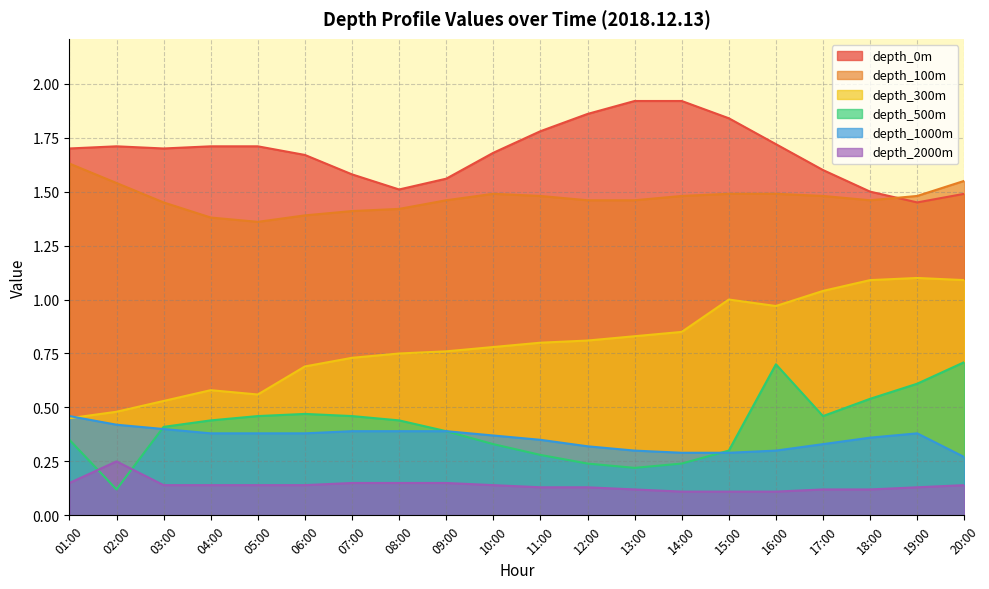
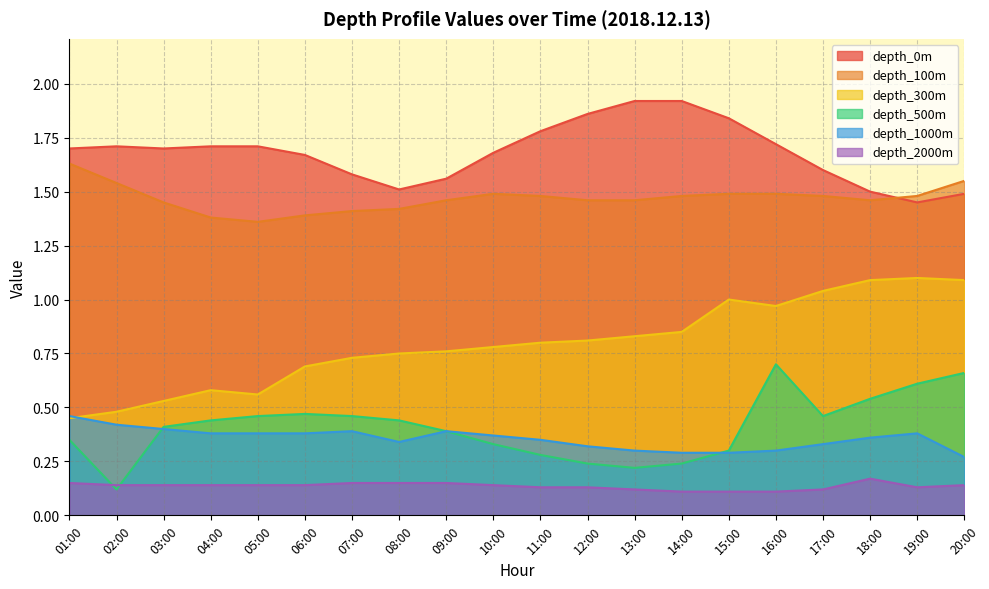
  {
    "depth_300m": {
      "02:00": 0.48,
      "03:00": 0.53,
      "04:00": 0.58,
      "05:00": 0.56,
      "06:00": 0.69,
      "07:00": 0.73,
      "08:00": 0.75,
      "09:00": 0.76,
      "10:00": 0.78,
      "11:00": 0.80,
      "12:00": 0.81,
      "13:00": 0.83,
      "14:00": 0.85,
      "15:00": 1.00,
      "16:00": 0.97,
      "17:00": 1.04,
      "18:00": 1.09,
      "19:00": 1.10,
      "20:00": 1.09
    },
    "depth_500m": {
      "01:00": 0.35,
      "02:00": 0.12,
      "04:00": 0.44,
      "05:00": 0.46,
      "06:00": 0.47,
      "07:00": 0.46,
      "08:00": 0.44,
      "10:00": 0.33,
      "11:00": 0.28,
      "12:00": 0.24,
      "13:00": 0.22,
      "14:00": 0.24,
      "16:00": 0.70,
      "17:00": 0.46,
      "18:00": 0.54,
      "19:00": 0.61,
-     "20:00": 0.71
+     "20:00": 0.66
    },
    "depth_1000m": {
      "02:00": 0.42,
      "04:00": 0.38,
      "05:00": 0.38,
      "06:00": 0.38,
      "07:00": 0.39,
-     "08:00": 0.39,
+     "08:00": 0.34,
      "10:00": 0.37,
      "11:00": 0.35,
      "12:00": 0.32,
      "13:00": 0.30,
      "14:00": 0.29,
      "16:00": 0.30,
      "17:00": 0.33,
      "18:00": 0.36,
      "19:00": 0.38,
      "20:00": 0.27
    },
    "depth_2000m": {
      "01:00": 0.15,
-     "02:00": 0.25,
+     "02:00": 0.14,
      "03:00": 0.14,
      "04:00": 0.14,
      "05:00": 0.14,
      "06:00": 0.14,
      "07:00": 0.15,
      "08:00": 0.15,
      "09:00": 0.15,
      "10:00": 0.14,
      "11:00": 0.13,
      "12:00": 0.13,
      "13:00": 0.12,
      "14:00": 0.11,
      "15:00": 0.11,
      "16:00": 0.11,
      "17:00": 0.12,
-     "18:00": 0.12,
+     "18:00": 0.17,
      "19:00": 0.13,
      "20:00": 0.14
    }
  }
